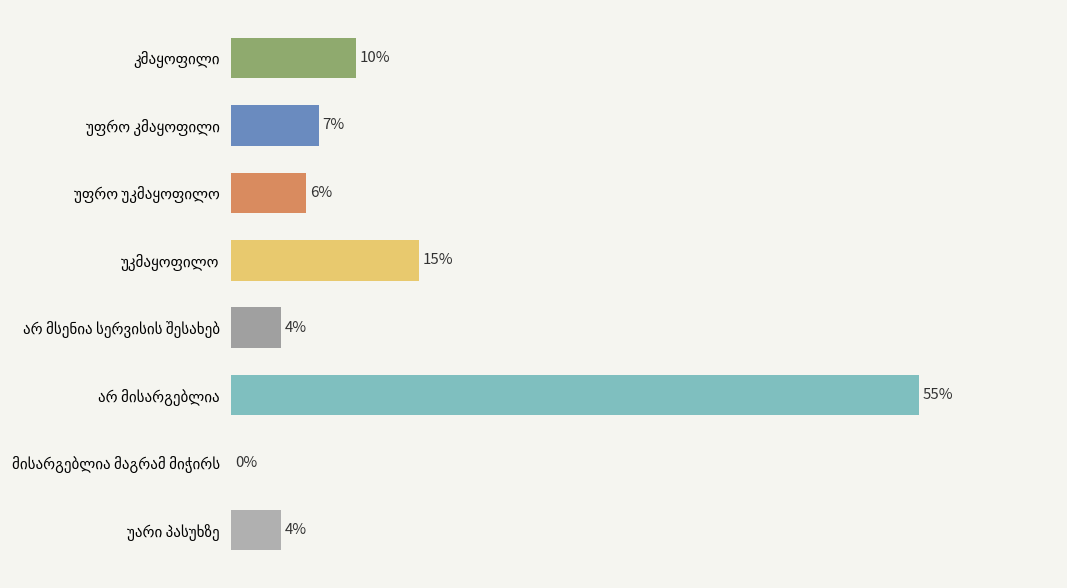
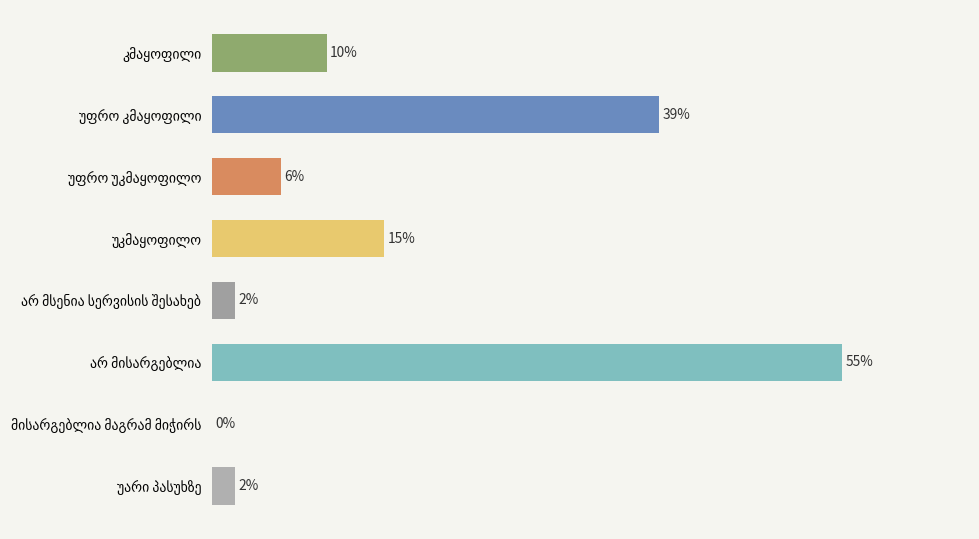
  {
    "კმაყოფილი": "10%",
-   "უფრო კმაყოფილი": "7%",
+   "უფრო კმაყოფილი": "39%",
    "უფრო უკმაყოფილო": "6%",
    "უკმაყოფილო": "15%",
-   "არ მსენია სერვისის შესახებ": "4%",
+   "არ მსენია სერვისის შესახებ": "2%",
    "არ მისარგებლია": "55%",
    "მისარგებლია მაგრამ მიჭირს": "0%",
-   "უარი პასუხზე": "4%"
+   "უარი პასუხზე": "2%"
  }
